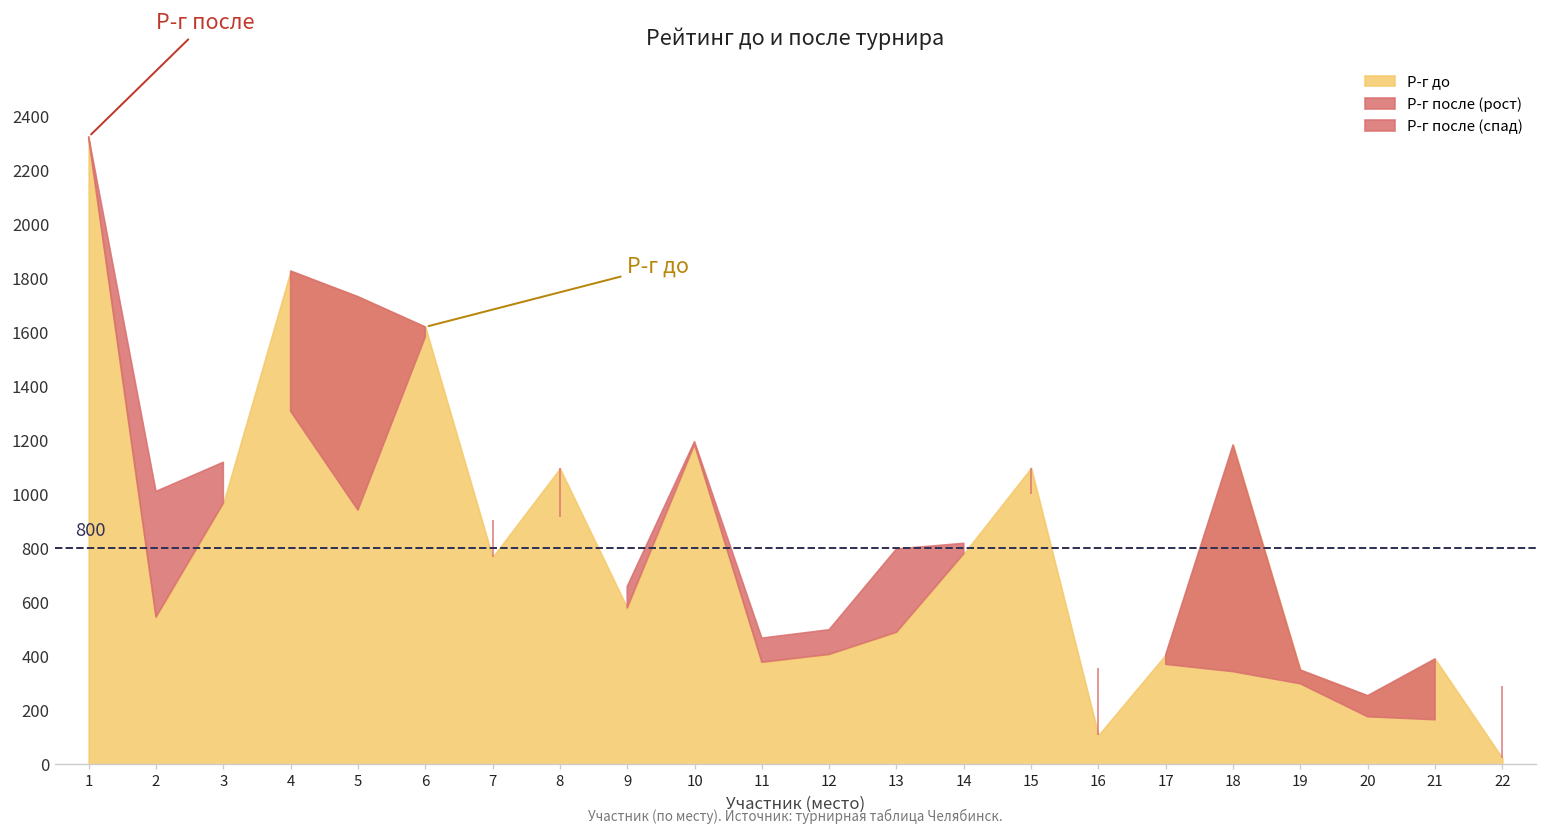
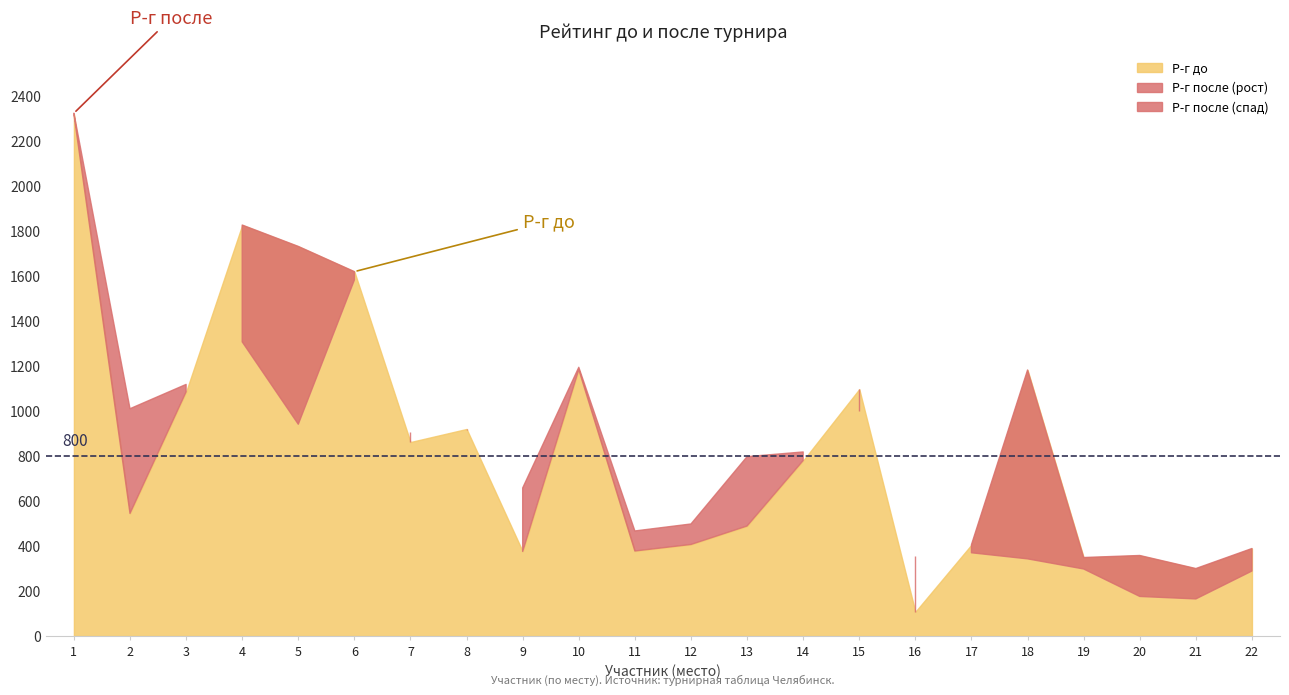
  {
    "1": 2320,
    "2": 550,
-   "3": 970,
+   "3": 1090,
    "4": 1830,
    "5": 1730,
    "6": 1620,
-   "7": 770,
-   "8": 1100,
-   "9": 580,
+   "7": 860,
+   "8": 920,
+   "9": 380,
    "10": 1180,
    "11": 380,
    "12": 410,
    "13": 490,
    "14": 780,
    "15": 1100,
    "16": 110,
    "17": 410,
    "18": 1180,
    "19": 350,
-   "20": 250,
-   "21": 390,
-   "22": 20
+   "20": 360,
+   "21": 300,
+   "22": 390
  }
